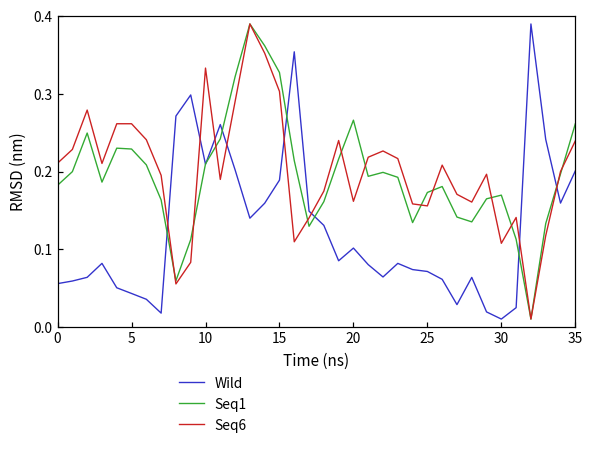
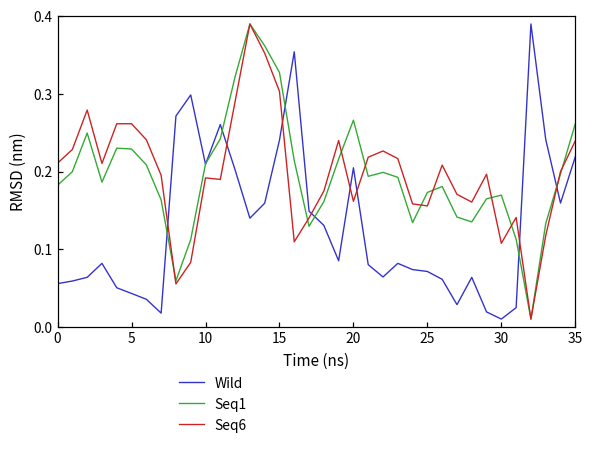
  {
    "Wild": {
      "0": 0.06,
      "5": 0.04,
-     "15": 0.19,
-     "20": 0.10,
+     "15": 0.24,
+     "20": 0.20,
      "25": 0.07,
      "30": 0.01,
-     "35": 0.20
+     "35": 0.22
    },
    "Seq1": {
      "0": 0.18,
      "5": 0.23,
      "15": 0.33,
      "20": 0.27,
      "25": 0.17,
      "30": 0.17,
      "35": 0.26
    },
    "Seq6": {
      "0": 0.21,
      "5": 0.26,
-     "10": 0.33,
+     "10": 0.19,
      "15": 0.30,
      "20": 0.16,
      "25": 0.16,
      "30": 0.11,
      "35": 0.24
    }
  }
